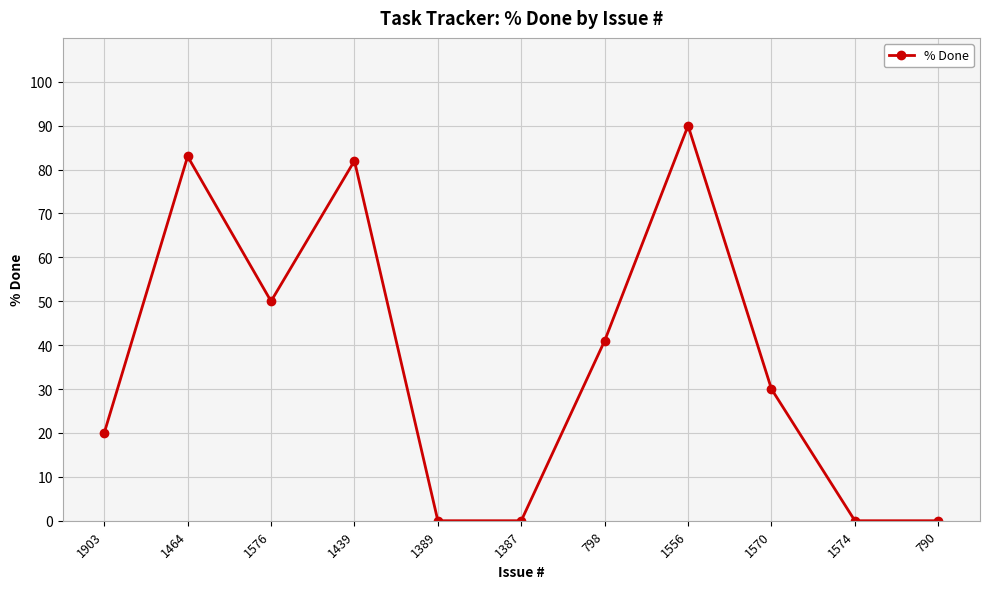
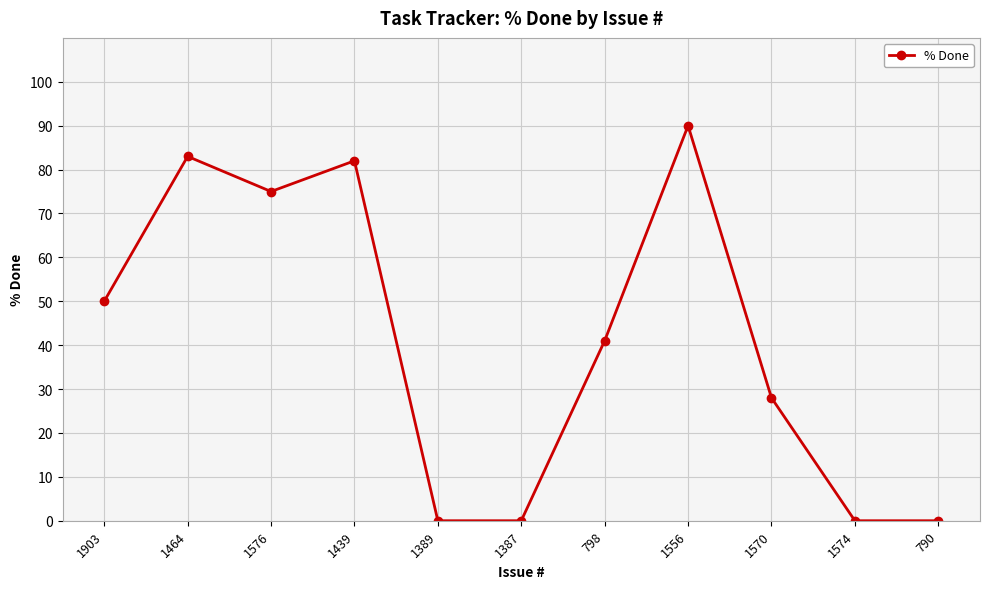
  {
-   "1903": 20,
+   "1903": 50,
    "1464": 83,
-   "1576": 50,
+   "1576": 75,
    "1439": 82,
    "1389": 0,
    "1387": 0,
    "798": 41,
    "1556": 90,
-   "1570": 30,
+   "1570": 28,
    "1574": 0,
    "790": 0
  }
